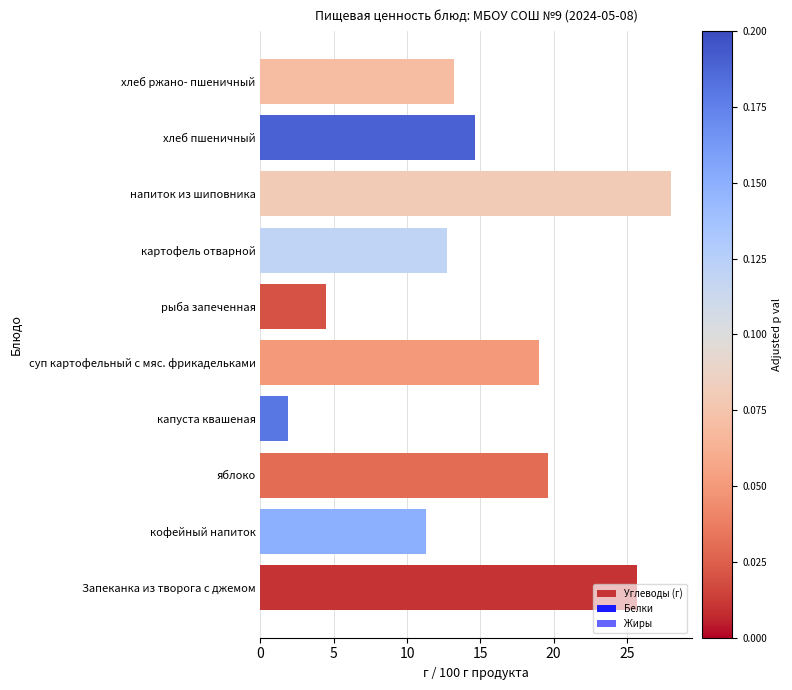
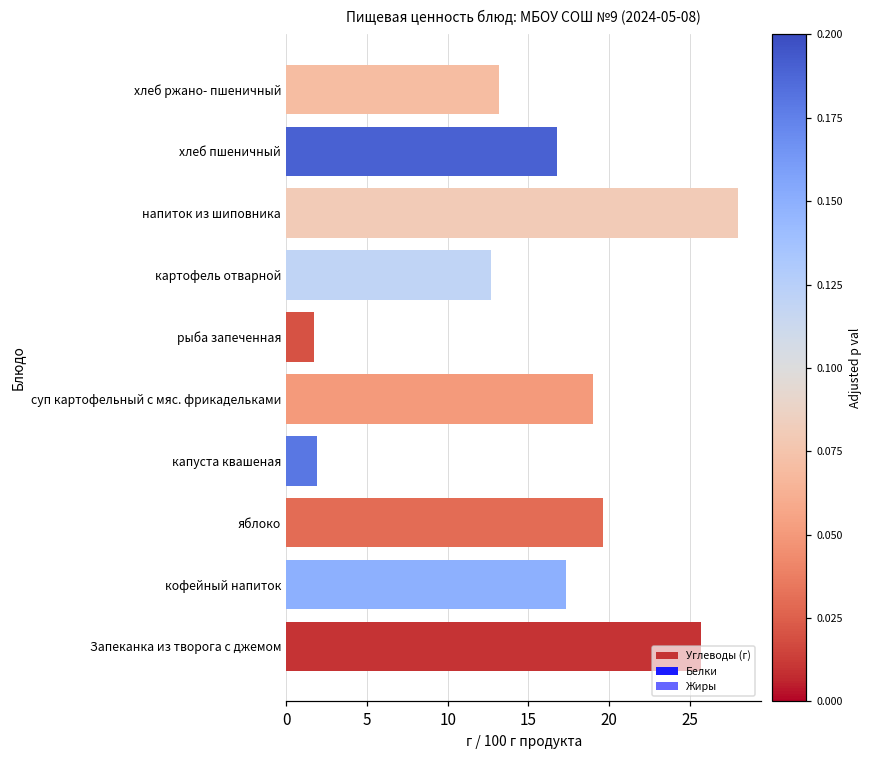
  {
    "Углеводы (г)": {
      "хлеб ржано- пшеничный": 13.2,
-     "хлеб пшеничный": 14.6,
+     "хлеб пшеничный": 16.8,
      "напиток из шиповника": 28.0,
      "картофель отварной": 12.7,
-     "рыба запеченная": 4.5,
+     "рыба запеченная": 1.7,
      "суп картофельный с мяс. фрикадельками": 19.0,
      "капуста квашеная": 1.9,
      "яблоко": 19.6,
-     "кофейный напиток": 11.3
+     "кофейный напиток": 17.4
    },
    "Жиры": {
      "хлеб ржано- пшеничный": 0.0,
      "хлеб пшеничный": 0.0,
      "напиток из шиповника": 0.0,
      "картофель отварной": 0.0,
      "рыба запеченная": 0.0,
      "суп картофельный с мяс. фрикадельками": 0.0,
      "капуста квашеная": 0.0,
      "яблоко": 0.0,
      "кофейный напиток": 0.0,
      "Запеканка из творога с джемом": 0.0
    }
  }
